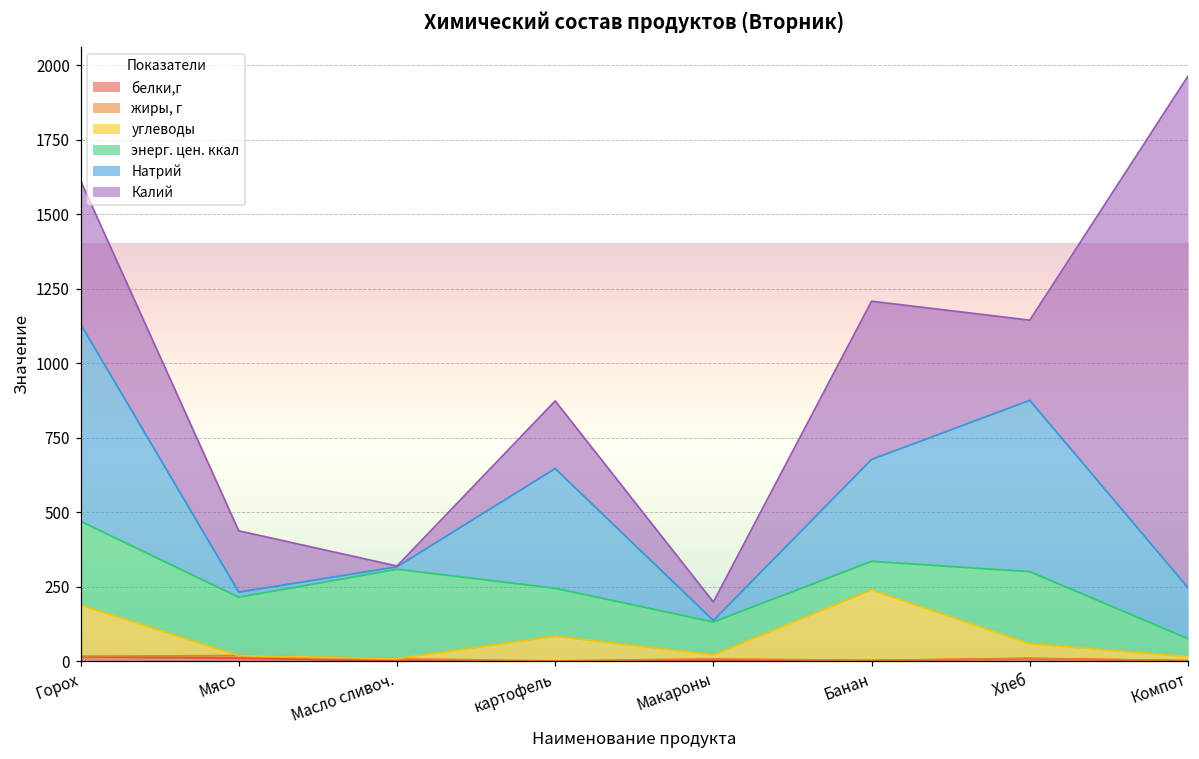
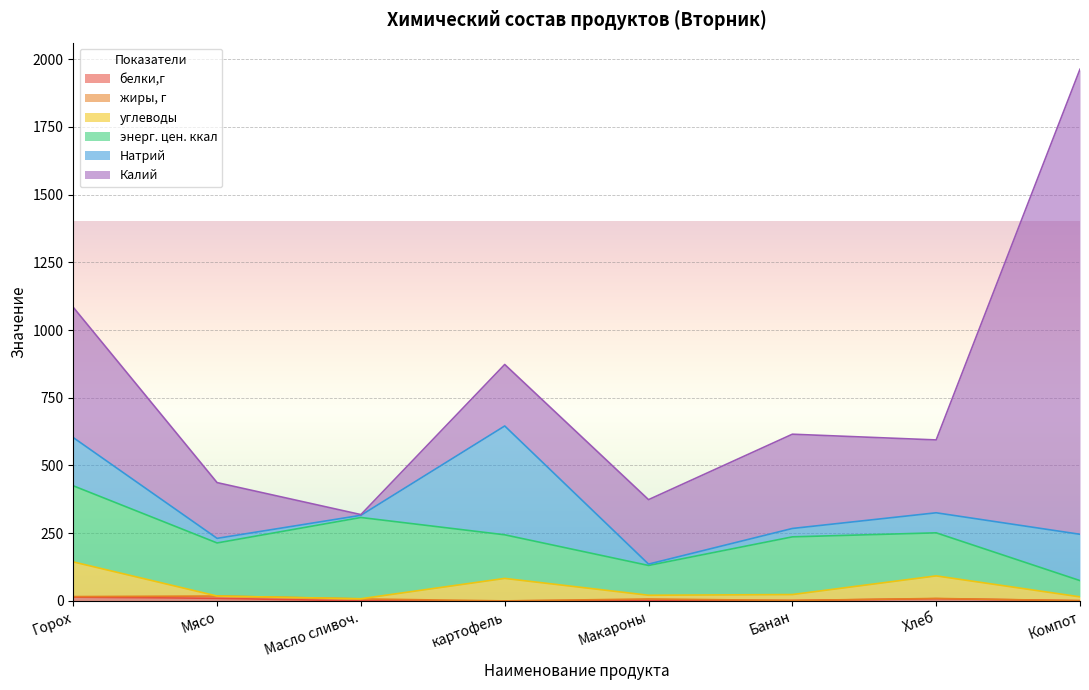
  {
    "углеводы": {
-     "Горох": 170,
+     "Горох": 130,
      "картофель": 80,
      "Макароны": 10,
-     "Банан": 240,
-     "Хлеб": 50,
+     "Банан": 20,
+     "Хлеб": 80,
      "Компот": 10
    },
    "энерг. цен. ккал": {
      "Горох": 280,
      "Мясо": 200,
      "картофель": 160,
-     "Банан": 100,
-     "Хлеб": 240,
+     "Банан": 210,
+     "Хлеб": 160,
      "Компот": 60
    },
    "Натрий": {
-     "Горох": 660,
+     "Горох": 180,
      "Мясо": 20,
      "картофель": 400,
-     "Банан": 340,
-     "Хлеб": 580,
+     "Банан": 30,
+     "Хлеб": 70,
      "Компот": 170
    },
    "Калий": {
      "Горох": 480,
      "Мясо": 210,
      "картофель": 230,
-     "Макароны": 60,
-     "Банан": 530,
+     "Макароны": 240,
+     "Банан": 350,
      "Хлеб": 270,
      "Компот": 1720
    }
  }
